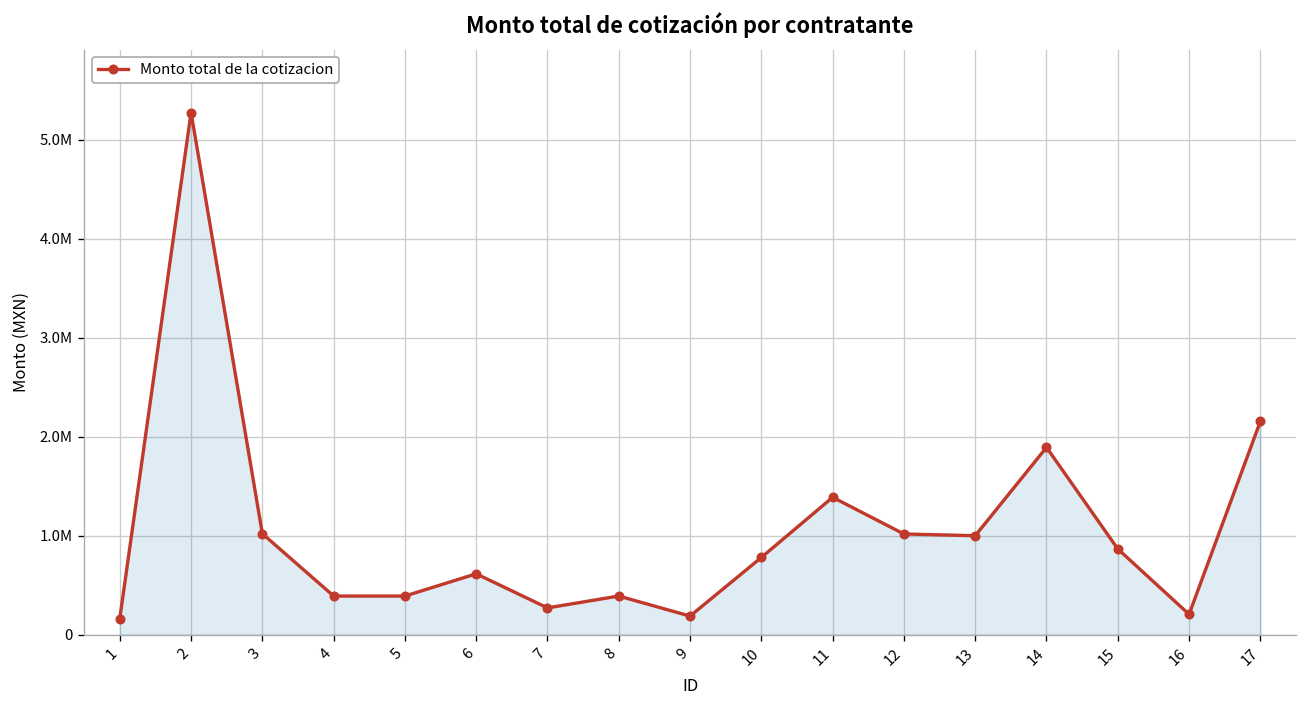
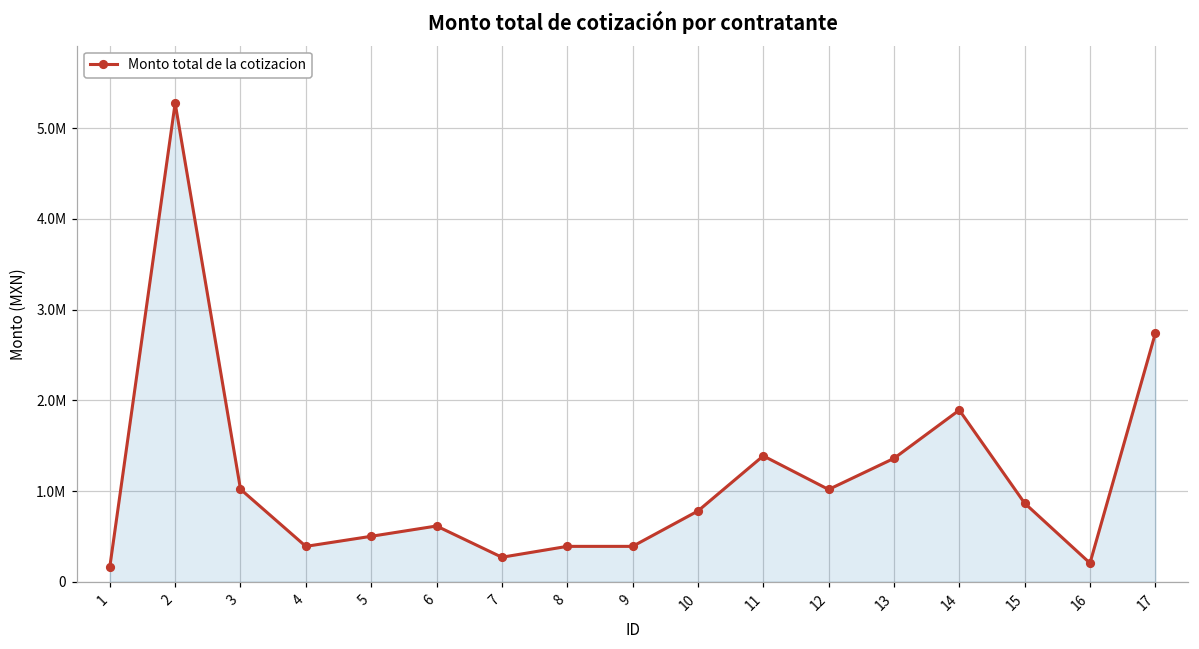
  {
    "1": 200000,
    "2": 5300000,
    "3": 1000000,
    "4": 400000,
-   "5": 400000,
+   "5": 500000,
    "6": 600000,
    "7": 300000,
    "8": 400000,
-   "9": 200000,
+   "9": 400000,
    "10": 800000,
    "11": 1400000,
    "12": 1000000,
-   "13": 1000000,
+   "13": 1400000,
    "14": 1900000,
    "15": 900000,
    "16": 200000,
-   "17": 2200000
+   "17": 2700000
  }
